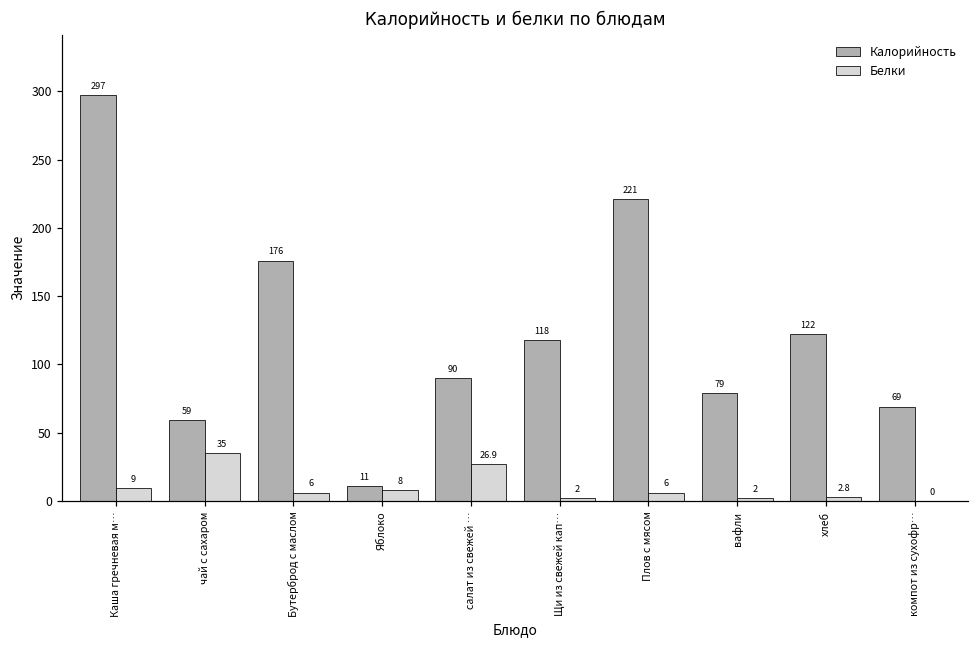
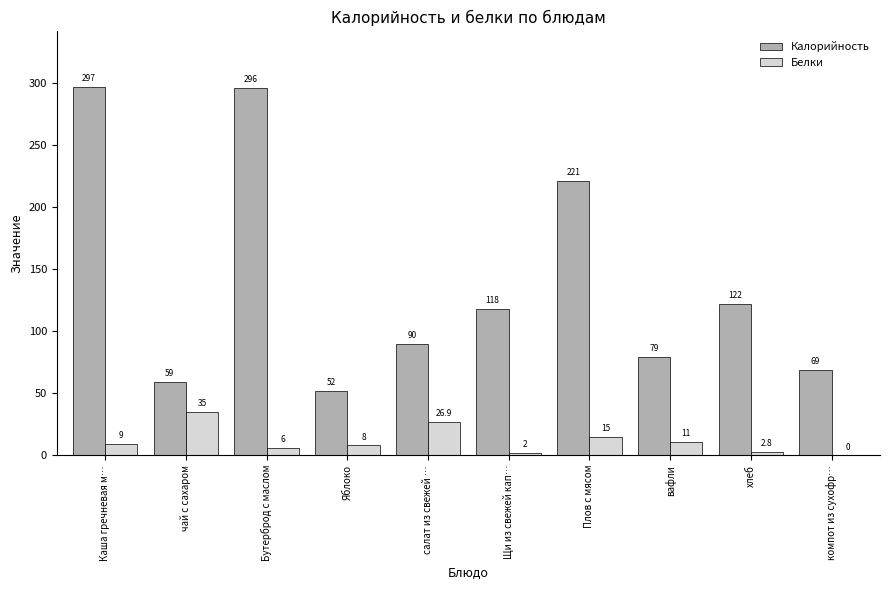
  {
    "Калорийность": {
      "Каша гречневая м…": 297,
      "чай с сахаром": 59,
-     "Бутерброд с маслом": 176,
-     "Яблоко": 11,
+     "Бутерброд с маслом": 296,
+     "Яблоко": 52,
      "салат из свежей …": 90,
      "Щи из свежей кап…": 118,
      "Плов с мясом": 221,
      "вафли": 79,
      "хлеб": 122,
      "компот из сухофр…": 69
    },
    "Белки": {
      "Каша гречневая м…": 9,
      "чай с сахаром": 35,
      "Бутерброд с маслом": 6,
      "Яблоко": 8,
      "салат из свежей …": 26.9,
      "Щи из свежей кап…": 2,
-     "Плов с мясом": 6,
-     "вафли": 2,
+     "Плов с мясом": 15,
+     "вафли": 11,
      "хлеб": 2.8,
      "компот из сухофр…": 0
    }
  }
